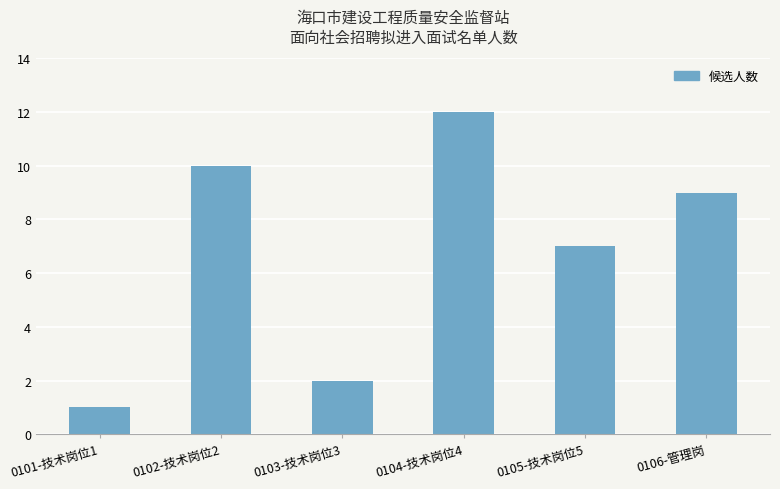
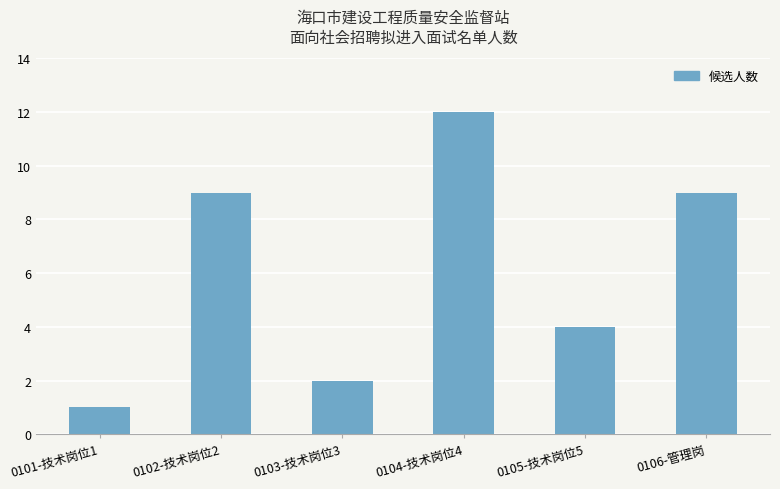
  {
    "0101-技术岗位1": 1,
-   "0102-技术岗位2": 10,
+   "0102-技术岗位2": 9,
    "0103-技术岗位3": 2,
    "0104-技术岗位4": 12,
-   "0105-技术岗位5": 7,
+   "0105-技术岗位5": 4,
    "0106-管理岗": 9
  }
